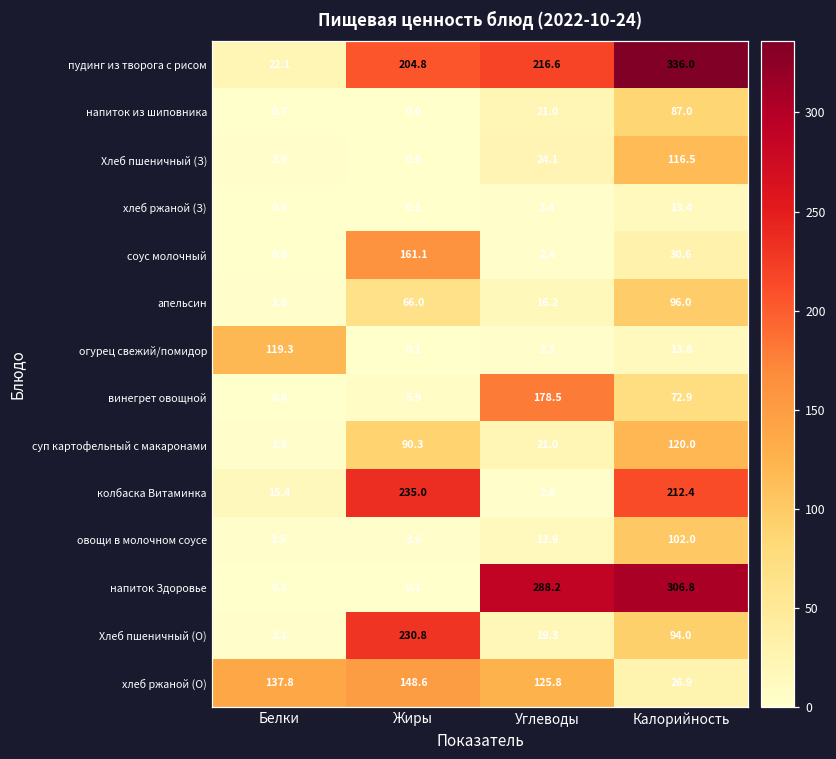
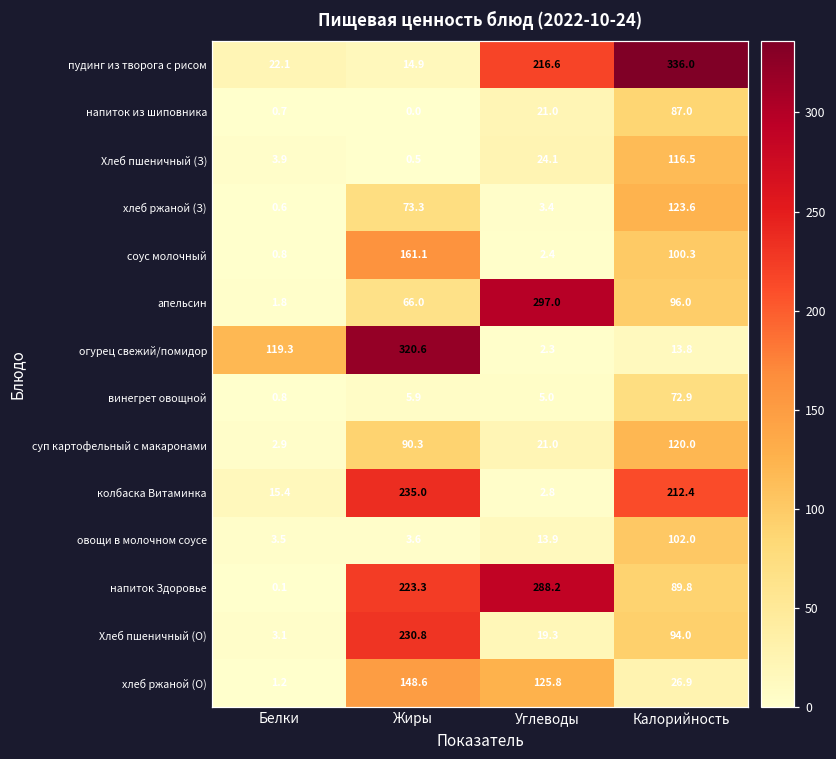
  {
    "пудинг из творога с рисом": {
      "Белки": 22.1,
-     "Жиры": 204.8,
+     "Жиры": 14.9,
      "Углеводы": 216.6,
      "Калорийность": 336.0
    },
    "напиток из шиповника": {
      "Белки": 0.7,
      "Жиры": 0.0,
      "Углеводы": 21.0,
      "Калорийность": 87.0
    },
    "Хлеб пшеничный (З)": {
      "Белки": 3.9,
      "Жиры": 0.5,
      "Углеводы": 24.1,
      "Калорийность": 116.5
    },
    "хлеб ржаной (З)": {
      "Белки": 0.6,
-     "Жиры": 0.1,
+     "Жиры": 73.3,
      "Углеводы": 3.4,
-     "Калорийность": 13.4
+     "Калорийность": 123.6
    },
    "соус молочный": {
      "Белки": 0.8,
      "Жиры": 161.1,
      "Углеводы": 2.4,
-     "Калорийность": 30.6
+     "Калорийность": 100.3
    },
    "апельсин": {
      "Белки": 1.8,
      "Жиры": 66.0,
-     "Углеводы": 16.2,
+     "Углеводы": 297.0,
      "Калорийность": 96.0
    },
    "огурец свежий/помидор": {
      "Белки": 119.3,
-     "Жиры": 0.1,
+     "Жиры": 320.6,
      "Углеводы": 2.3,
      "Калорийность": 13.8
    },
    "винегрет овощной": {
      "Белки": 0.8,
      "Жиры": 5.9,
-     "Углеводы": 178.5,
+     "Углеводы": 5.0,
      "Калорийность": 72.9
    },
    "суп картофельный с макаронами": {
      "Белки": 2.9,
      "Жиры": 90.3,
      "Углеводы": 21.0,
      "Калорийность": 120.0
    },
    "колбаска Витаминка": {
      "Белки": 15.4,
      "Жиры": 235.0,
      "Углеводы": 2.8,
      "Калорийность": 212.4
    },
    "овощи в молочном соусе": {
      "Белки": 3.5,
      "Жиры": 3.6,
      "Углеводы": 13.9,
      "Калорийность": 102.0
    },
    "напиток Здоровье": {
      "Белки": 0.1,
-     "Жиры": 0.1,
+     "Жиры": 223.3,
      "Углеводы": 288.2,
-     "Калорийность": 306.8
+     "Калорийность": 89.8
    },
    "Хлеб пшеничный (О)": {
      "Белки": 3.1,
      "Жиры": 230.8,
      "Углеводы": 19.3,
      "Калорийность": 94.0
    },
    "хлеб ржаной (О)": {
-     "Белки": 137.8,
+     "Белки": 1.2,
      "Жиры": 148.6,
      "Углеводы": 125.8,
      "Калорийность": 26.9
    }
  }
